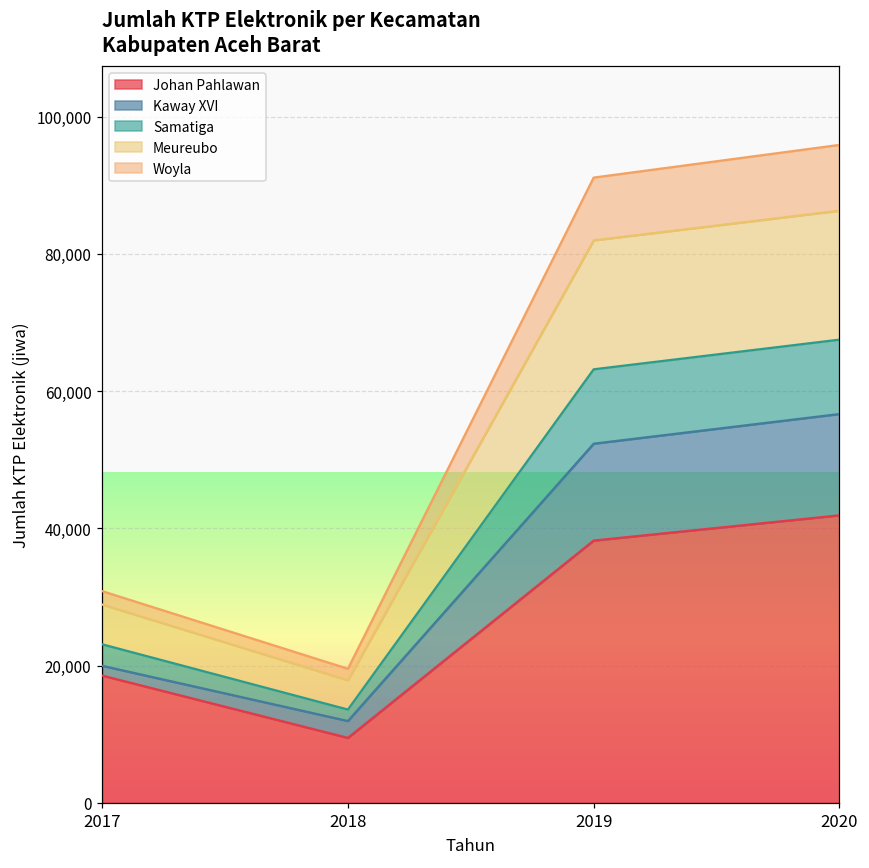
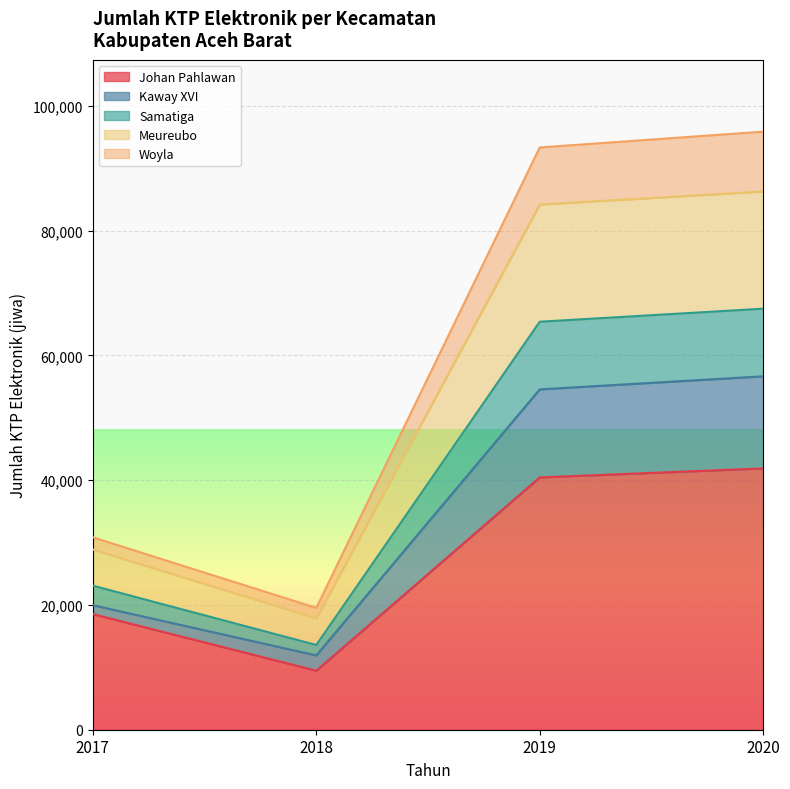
  {
    "Johan Pahlawan": {
      "2017": "19,000",
      "2018": "9,000",
-     "2019": "38,000",
+     "2019": "40,000",
      "2020": "42,000"
    }
  }
